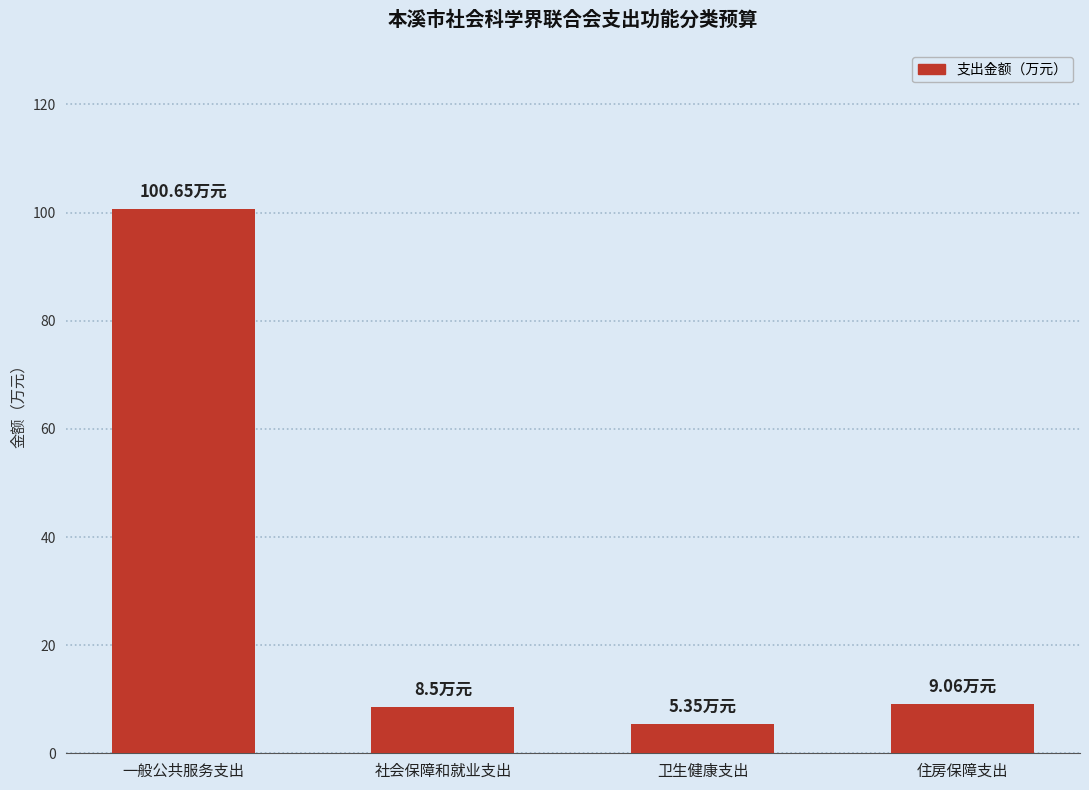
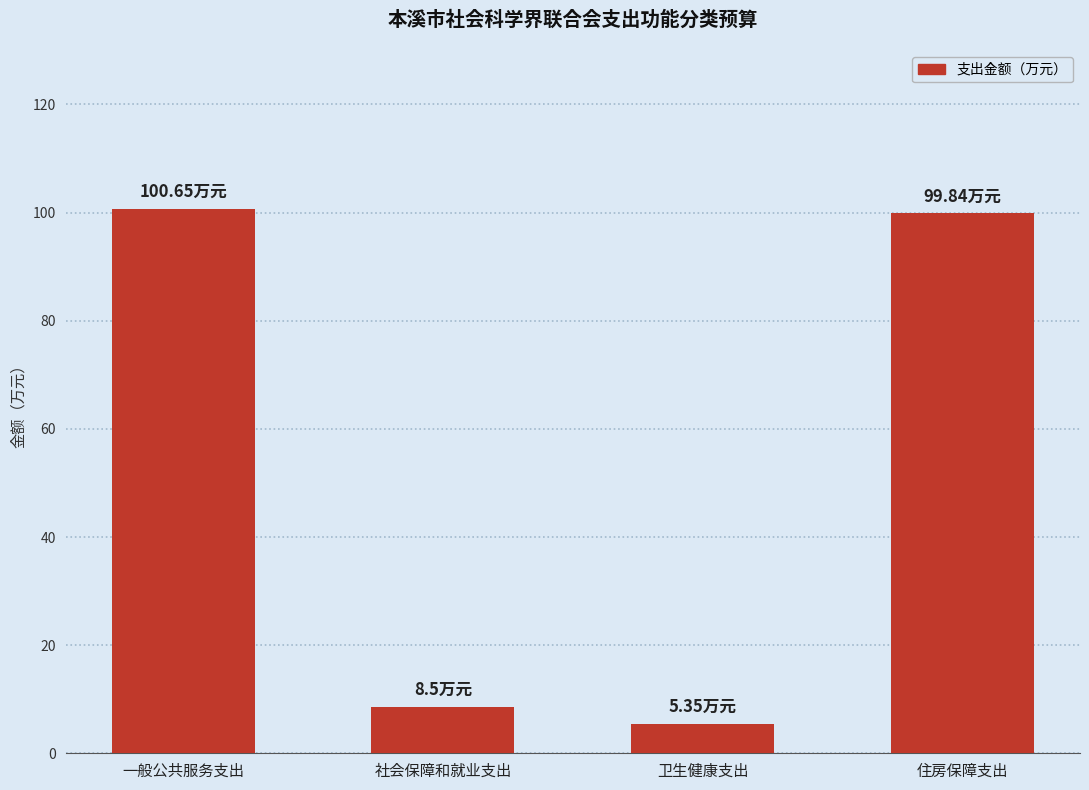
  {
    "一般公共服务支出": 100.65,
    "社会保障和就业支出": 8.5,
    "卫生健康支出": 5.35,
-   "住房保障支出": 9.06
+   "住房保障支出": 99.84
  }
